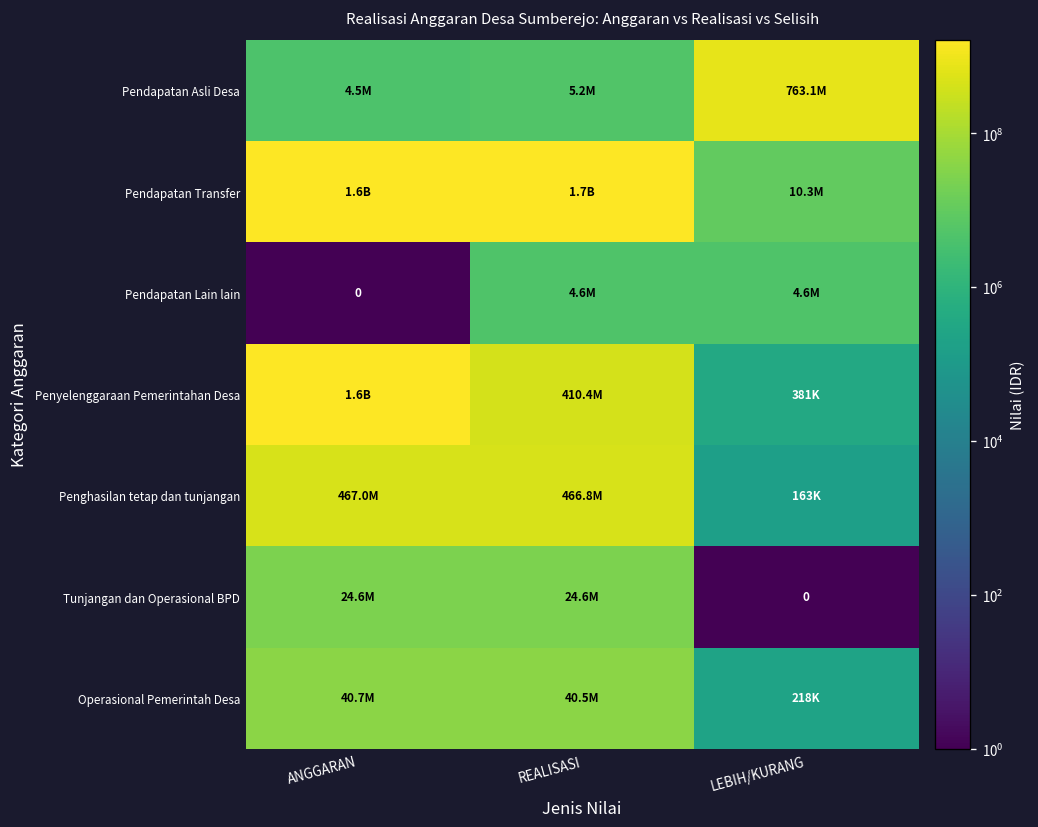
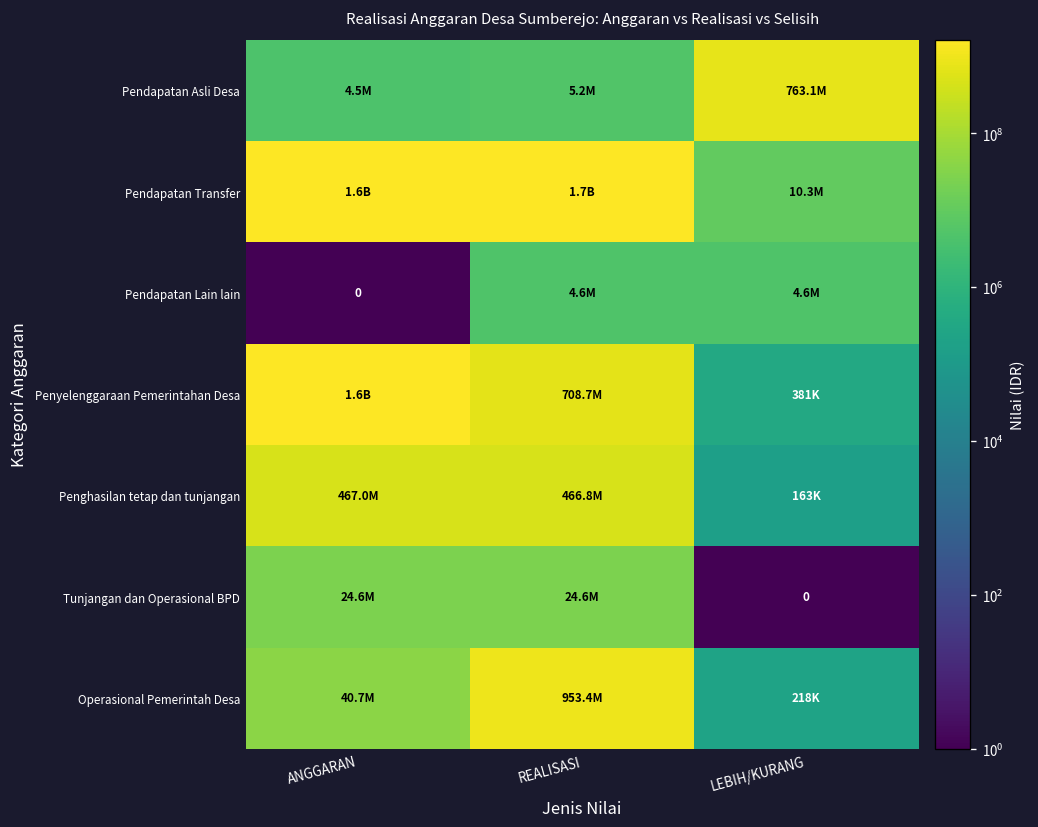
  {
    "Pendapatan Asli Desa": {
      "ANGGARAN": "4.5M",
      "REALISASI": "5.2M",
      "LEBIH/KURANG": "763.1M"
    },
    "Pendapatan Transfer": {
      "ANGGARAN": "1.6B",
      "REALISASI": "1.7B",
      "LEBIH/KURANG": "10.3M"
    },
    "Pendapatan Lain lain": {
      "ANGGARAN": "0",
      "REALISASI": "4.6M",
      "LEBIH/KURANG": "4.6M"
    },
    "Penyelenggaraan Pemerintahan Desa": {
      "ANGGARAN": "1.6B",
-     "REALISASI": "410.4M",
+     "REALISASI": "708.7M",
      "LEBIH/KURANG": "381K"
    },
    "Penghasilan tetap dan tunjangan": {
      "ANGGARAN": "467.0M",
      "REALISASI": "466.8M",
      "LEBIH/KURANG": "163K"
    },
    "Tunjangan dan Operasional BPD": {
      "ANGGARAN": "24.6M",
      "REALISASI": "24.6M",
      "LEBIH/KURANG": "0"
    },
    "Operasional Pemerintah Desa": {
      "ANGGARAN": "40.7M",
-     "REALISASI": "40.5M",
+     "REALISASI": "953.4M",
      "LEBIH/KURANG": "218K"
    }
  }
